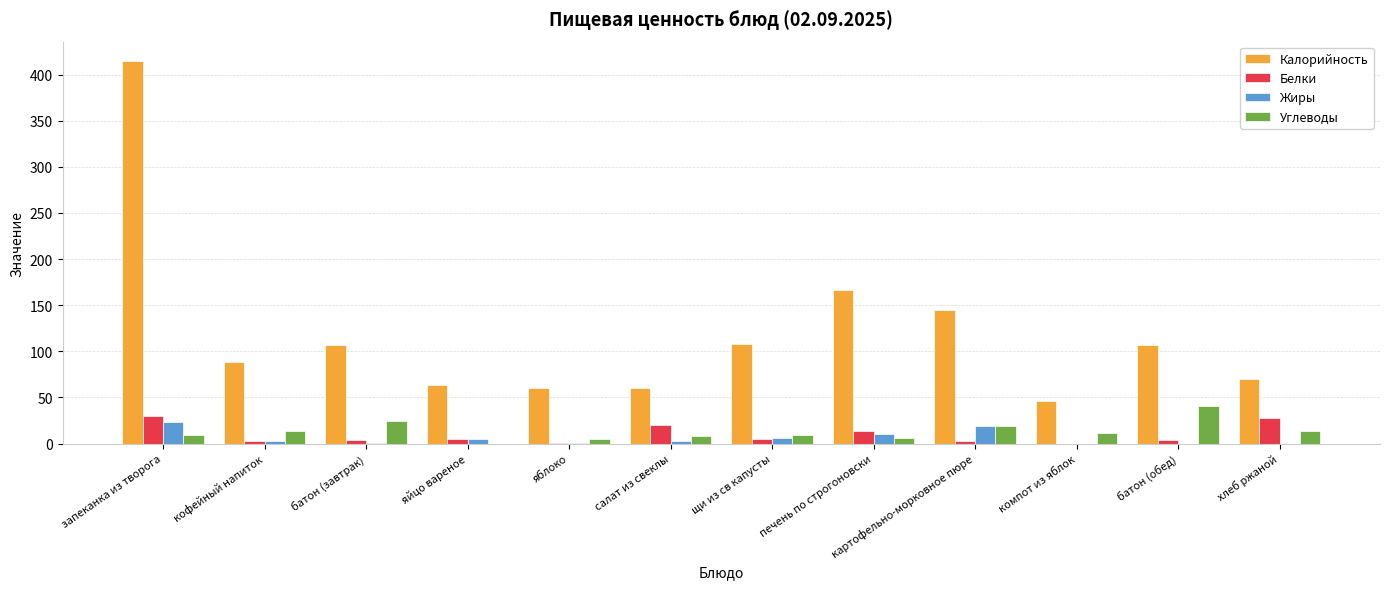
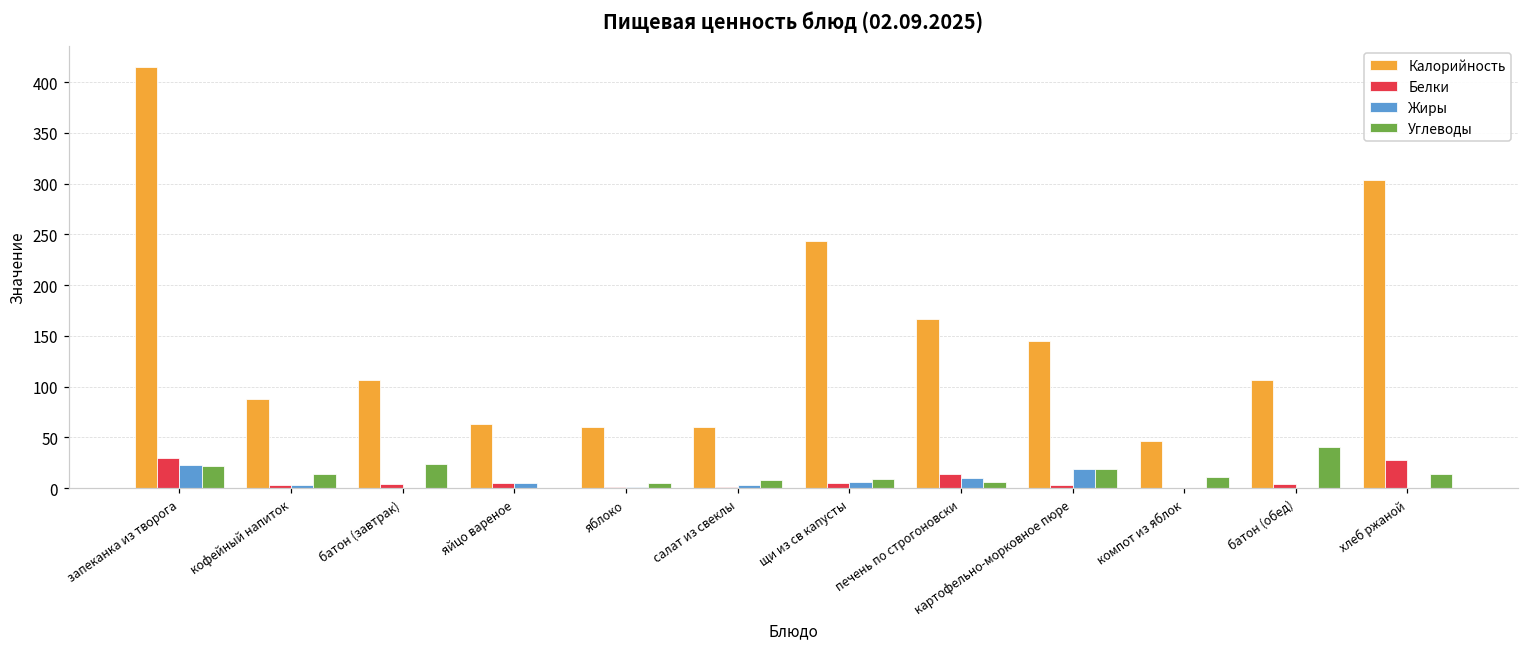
  {
    "Калорийность": {
      "запеканка из творога": 420,
      "кофейный напиток": 90,
      "батон (завтрак)": 110,
      "яйцо вареное": 60,
      "яблоко": 60,
      "салат из свеклы": 60,
-     "щи из св капусты": 110,
+     "щи из св капусты": 240,
      "печень по строгоновски": 170,
      "картофельно-морковное пюре": 150,
      "компот из яблок": 50,
      "батон (обед)": 110,
-     "хлеб ржаной": 70
+     "хлеб ржаной": 300
    },
    "Белки": {
      "запеканка из творога": 30,
      "кофейный напиток": 0,
      "батон (завтрак)": 0,
      "яйцо вареное": 10,
-     "салат из свеклы": 20,
+     "салат из свеклы": 0,
      "щи из св капусты": 10,
      "печень по строгоновски": 10,
      "картофельно-морковное пюре": 0,
      "компот из яблок": 0,
      "батон (обед)": 0,
      "хлеб ржаной": 30
    },
    "Жиры": {
      "запеканка из творога": 20,
      "кофейный напиток": 0,
      "яйцо вареное": 10,
      "салат из свеклы": 0,
      "щи из св капусты": 10,
      "печень по строгоновски": 10,
      "картофельно-морковное пюре": 20,
      "компот из яблок": 0,
      "батон (обед)": 0,
      "хлеб ржаной": 0
    },
    "Углеводы": {
-     "запеканка из творога": 10,
+     "запеканка из творога": 20,
      "кофейный напиток": 10,
      "батон (завтрак)": 20,
      "яйцо вареное": 0,
      "яблоко": 10,
      "салат из свеклы": 10,
      "щи из св капусты": 10,
      "печень по строгоновски": 10,
      "картофельно-морковное пюре": 20,
      "компот из яблок": 10,
      "батон (обед)": 40,
      "хлеб ржаной": 10
    }
  }
